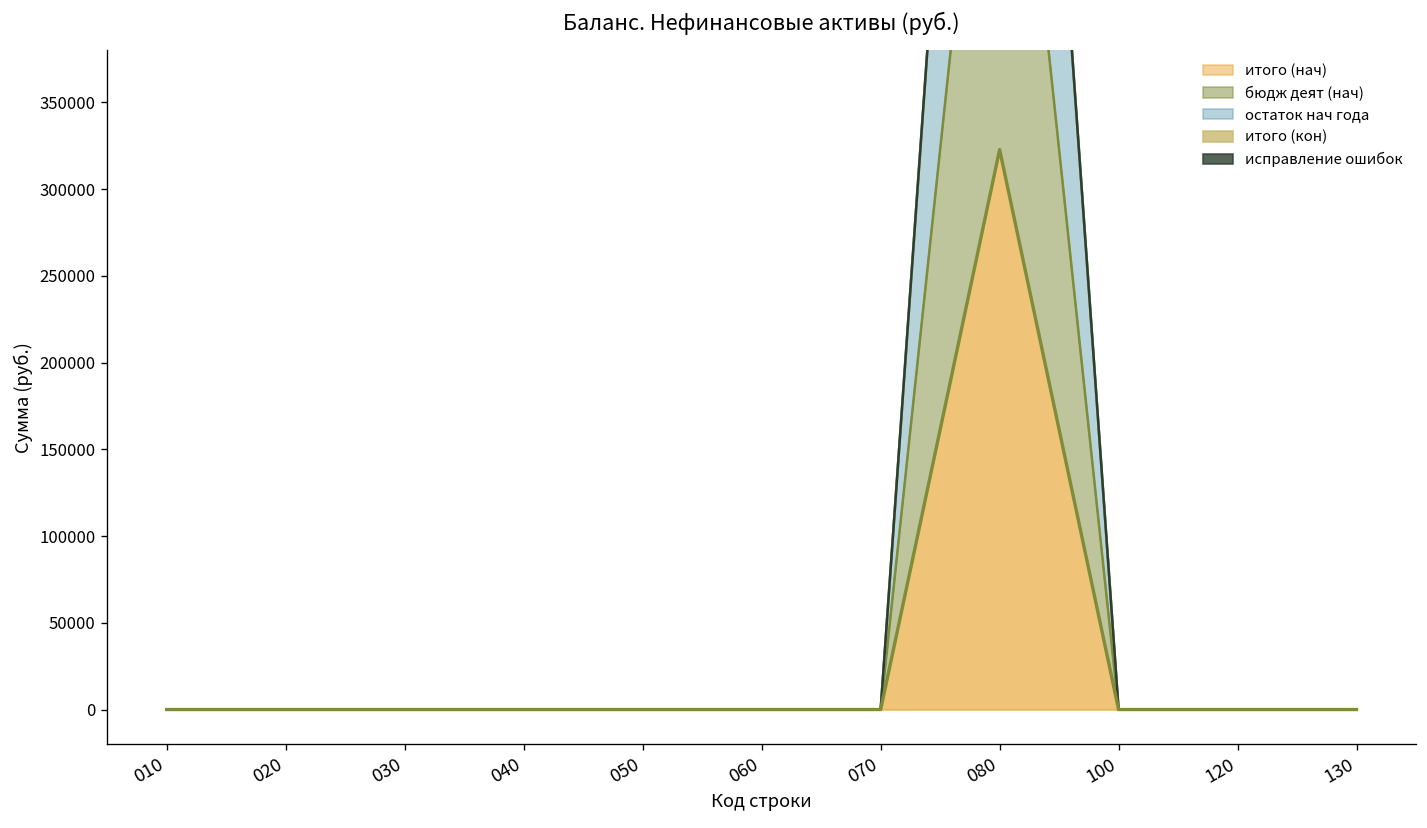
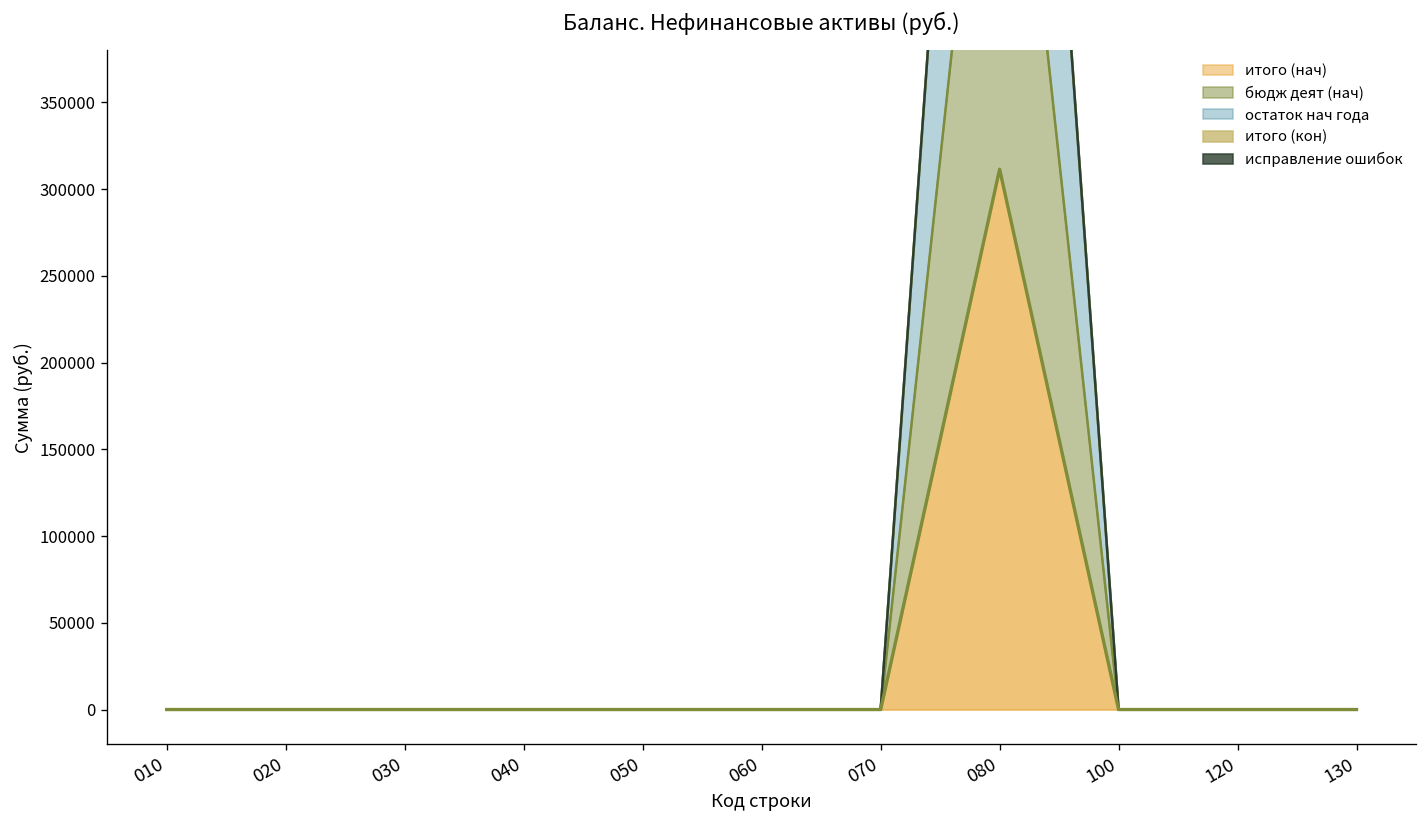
  {
    "итого (нач)": {
-     "080": 323000
+     "080": 311000
    }
  }
